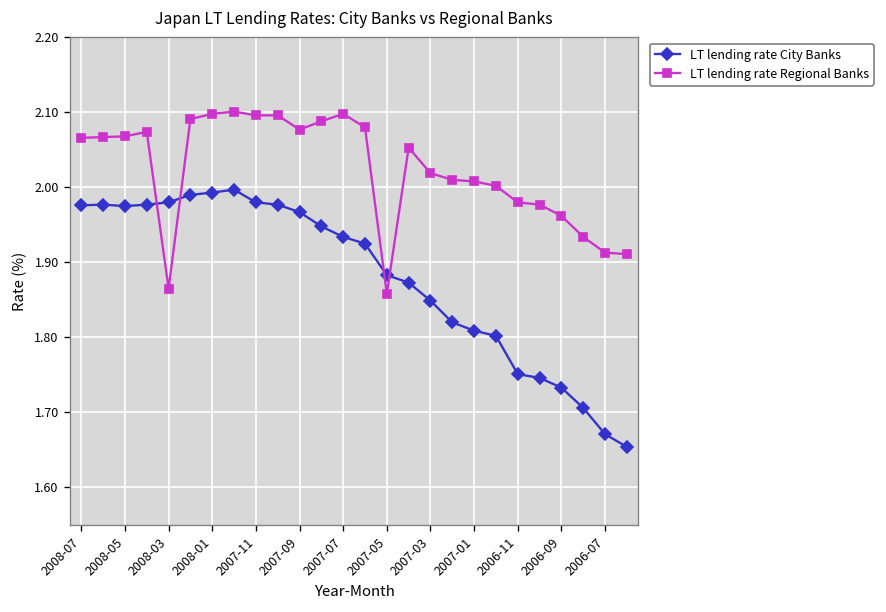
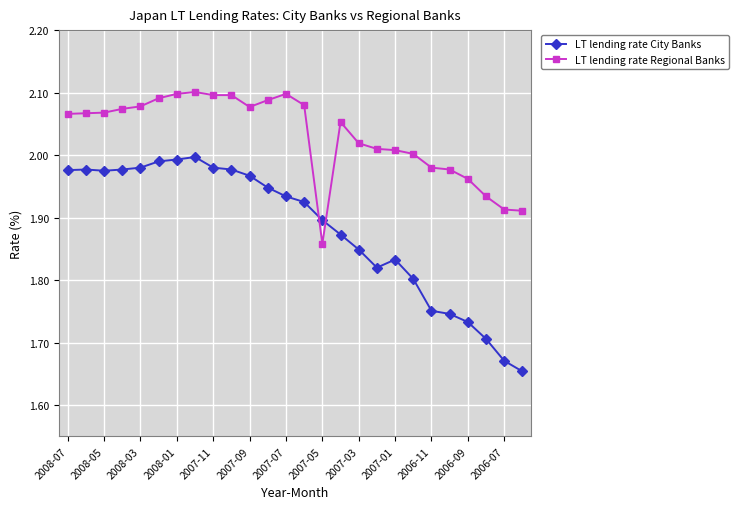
  {
    "LT lending rate City Banks": {
      "2008-07": 1.98,
      "2008-05": 1.98,
      "2008-03": 1.98,
      "2008-01": 1.99,
      "2007-11": 1.98,
      "2007-09": 1.97,
      "2007-07": 1.93,
-     "2007-05": 1.88,
+     "2007-05": 1.90,
      "2007-03": 1.85,
-     "2007-01": 1.81,
+     "2007-01": 1.83,
      "2006-11": 1.75,
      "2006-09": 1.73,
      "2006-07": 1.67
    },
    "LT lending rate Regional Banks": {
      "2008-07": 2.07,
      "2008-05": 2.07,
-     "2008-03": 1.87,
+     "2008-03": 2.08,
      "2008-01": 2.10,
      "2007-11": 2.10,
      "2007-09": 2.08,
      "2007-07": 2.10,
      "2007-05": 1.86,
      "2007-03": 2.02,
      "2007-01": 2.01,
      "2006-11": 1.98,
      "2006-09": 1.96,
      "2006-07": 1.91
    }
  }
